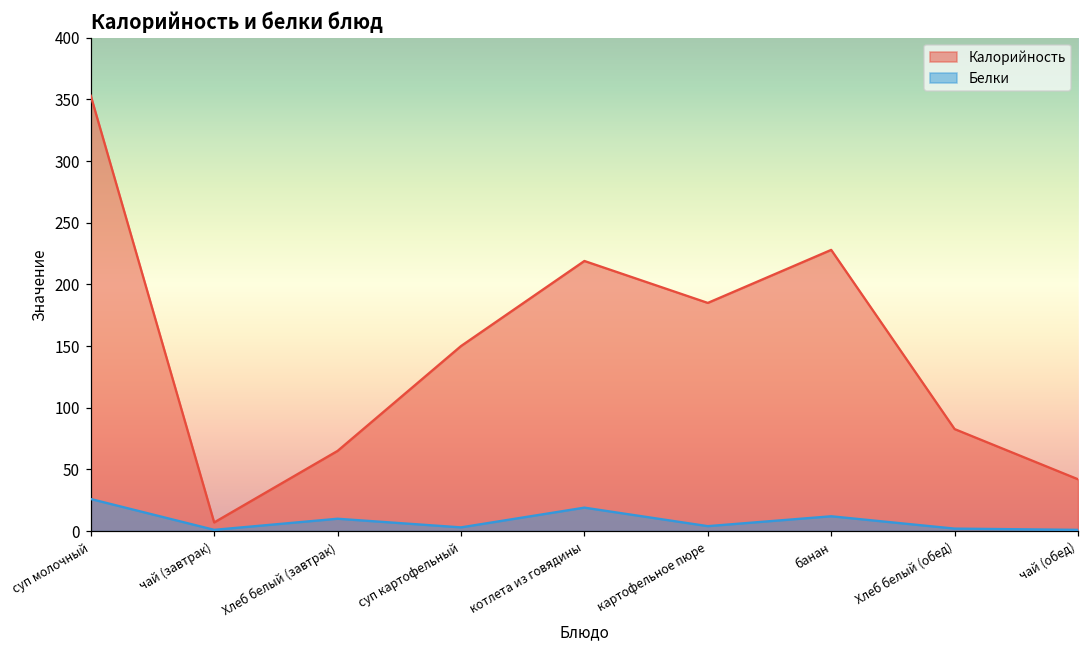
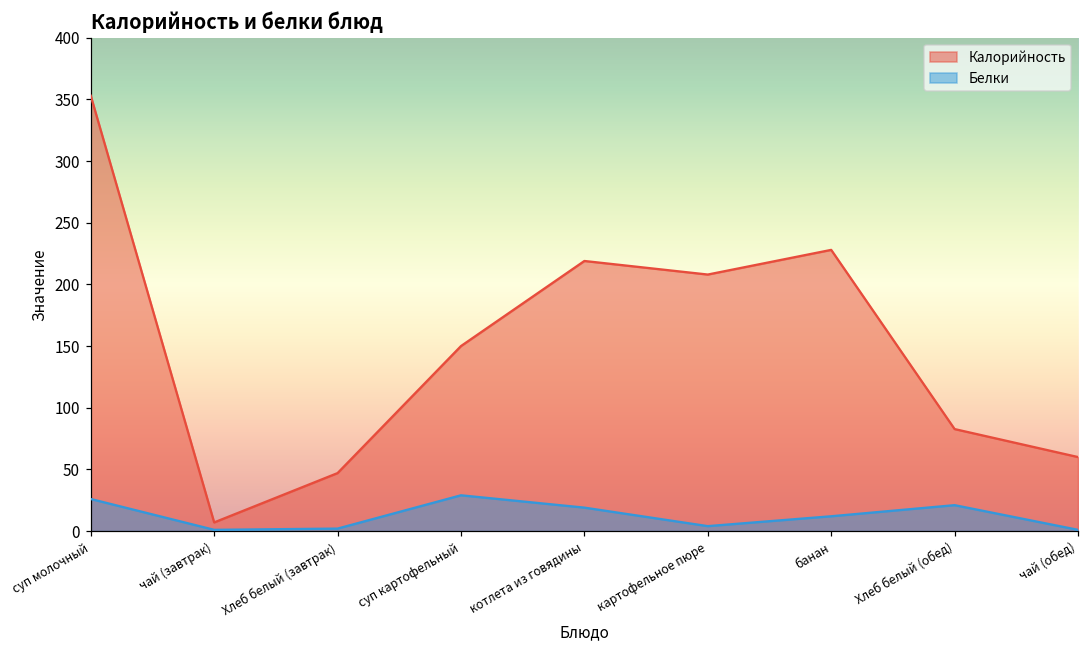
  {
    "Калорийность": {
      "суп молочный": 353,
      "чай (завтрак)": 7,
-     "Хлеб белый (завтрак)": 65,
+     "Хлеб белый (завтрак)": 47,
      "суп картофельный": 150,
      "котлета из говядины": 219,
-     "картофельное пюре": 185,
+     "картофельное пюре": 208,
      "банан": 228,
      "Хлеб белый (обед)": 83,
-     "чай (обед)": 42
+     "чай (обед)": 60
    },
    "Белки": {
      "суп молочный": 26,
      "чай (завтрак)": 1,
-     "Хлеб белый (завтрак)": 10,
-     "суп картофельный": 3,
+     "Хлеб белый (завтрак)": 2,
+     "суп картофельный": 29,
      "котлета из говядины": 19,
      "картофельное пюре": 4,
      "банан": 12,
-     "Хлеб белый (обед)": 2,
+     "Хлеб белый (обед)": 21,
      "чай (обед)": 1
    }
  }
